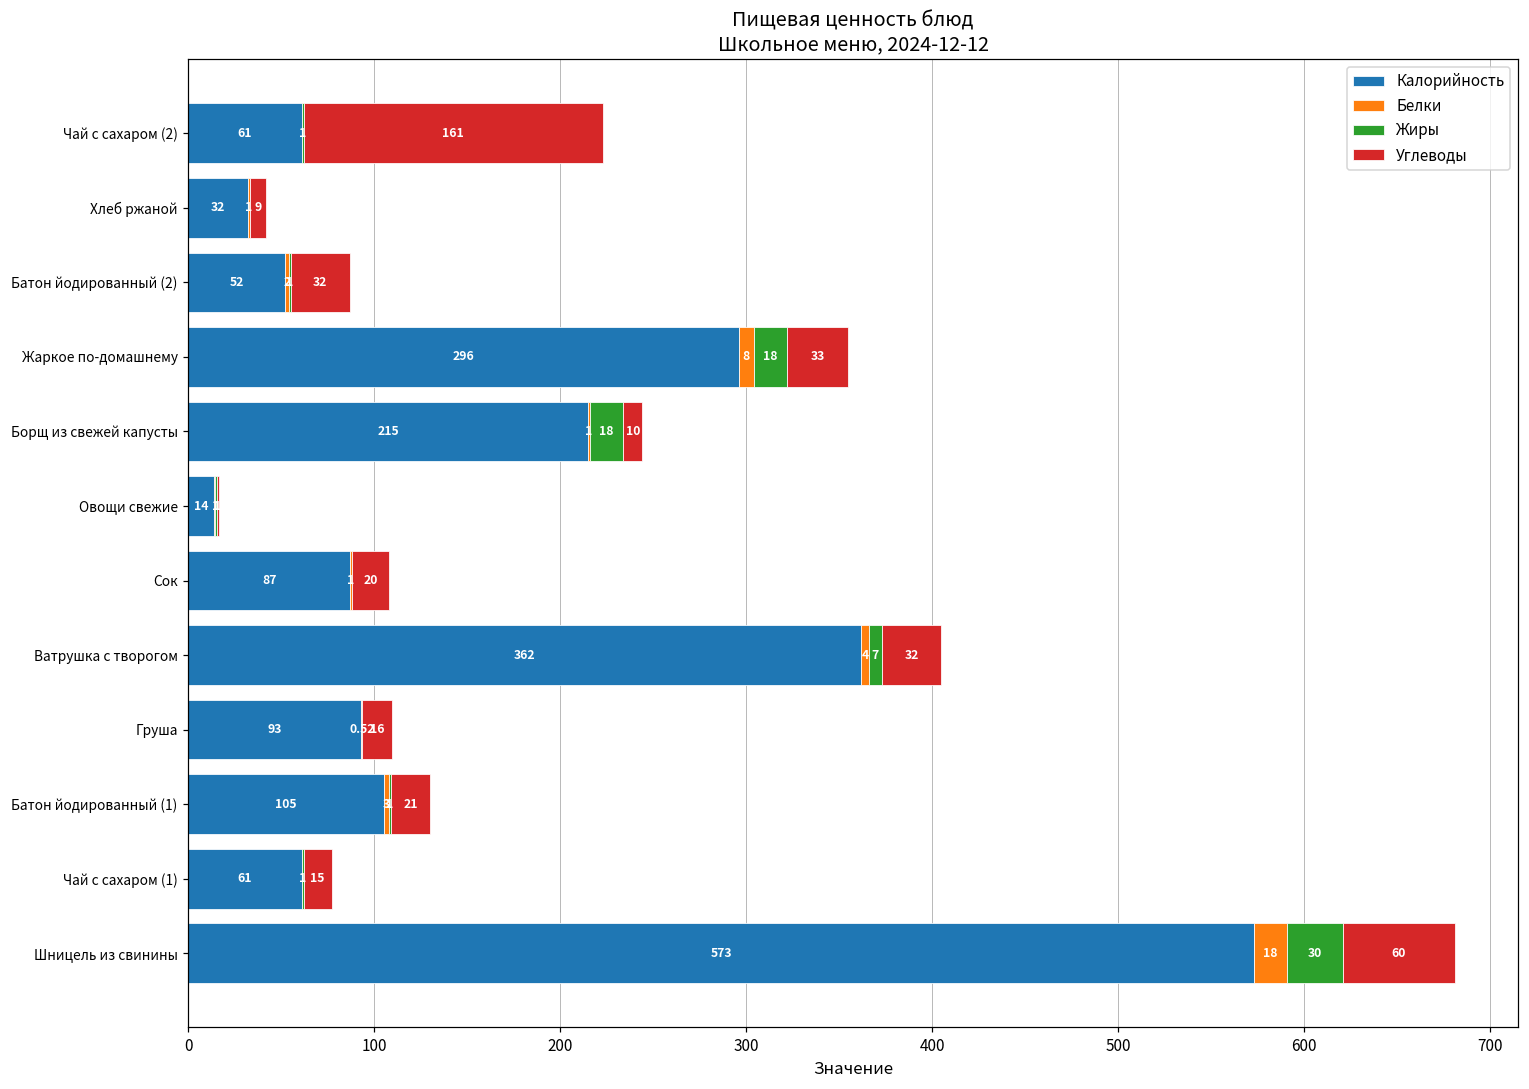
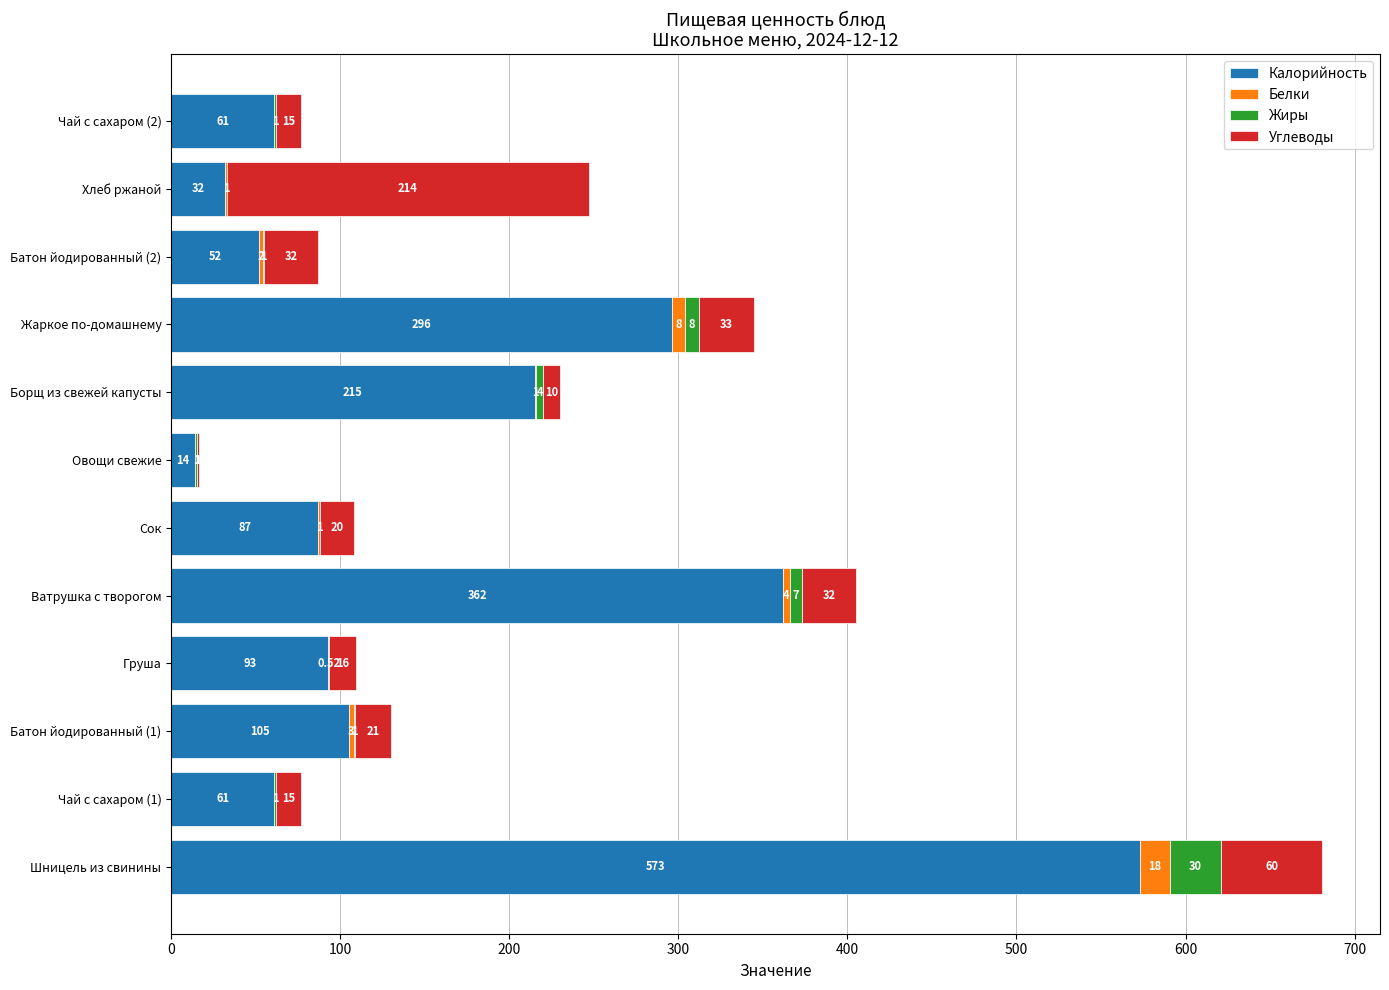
  {
    "Калорийность": {
      "Чай с сахаром (2)": 61,
      "Хлеб ржаной": 32,
      "Батон йодированный (2)": 52,
      "Жаркое по-домашнему": 296,
      "Борщ из свежей капусты": 215,
      "Овощи свежие": 14,
      "Сок": 87,
      "Ватрушка с творогом": 362,
      "Груша": 93,
      "Батон йодированный (1)": 105,
      "Чай с сахаром (1)": 61,
      "Шницель из свинины": 573
    },
    "Белки": {
      "Хлеб ржаной": 1,
      "Жаркое по-домашнему": 8,
      "Сок": 1,
      "Ватрушка с творогом": 4,
      "Шницель из свинины": 18
    },
    "Жиры": {
      "Чай с сахаром (2)": 1,
-     "Жаркое по-домашнему": 18,
-     "Борщ из свежей капусты": 18,
+     "Жаркое по-домашнему": 8,
+     "Борщ из свежей капусты": 4,
      "Овощи свежие": 1,
      "Ватрушка с творогом": 7,
      "Чай с сахаром (1)": 1,
      "Шницель из свинины": 30
    },
    "Углеводы": {
-     "Чай с сахаром (2)": 161,
-     "Хлеб ржаной": 9,
+     "Чай с сахаром (2)": 15,
+     "Хлеб ржаной": 214,
      "Батон йодированный (2)": 32,
      "Жаркое по-домашнему": 33,
      "Борщ из свежей капусты": 10,
      "Сок": 20,
      "Ватрушка с творогом": 32,
      "Батон йодированный (1)": 21,
      "Чай с сахаром (1)": 15,
      "Шницель из свинины": 60
    }
  }
